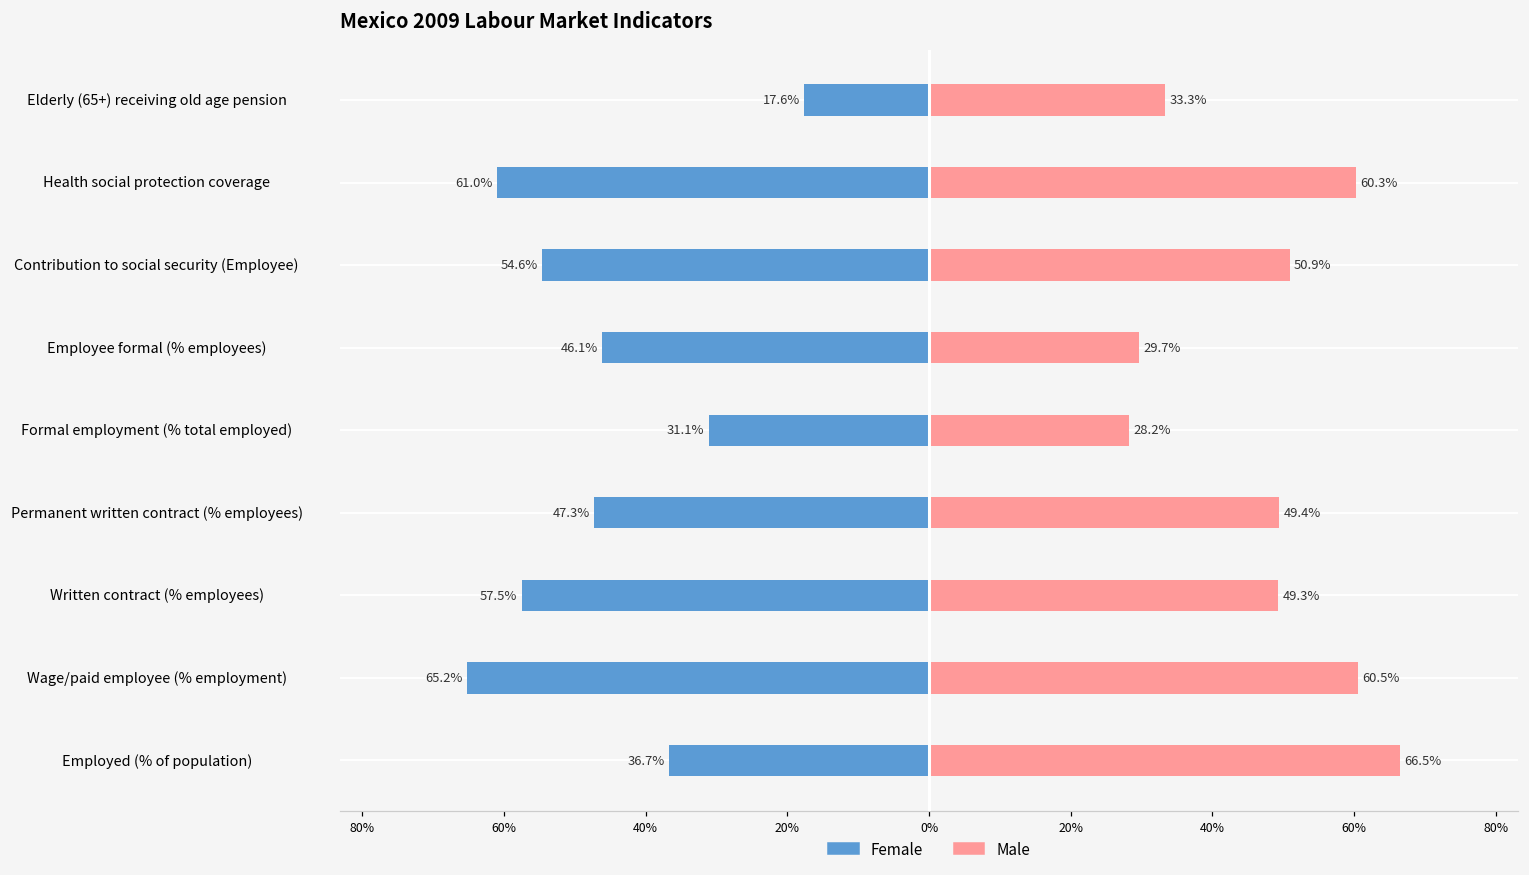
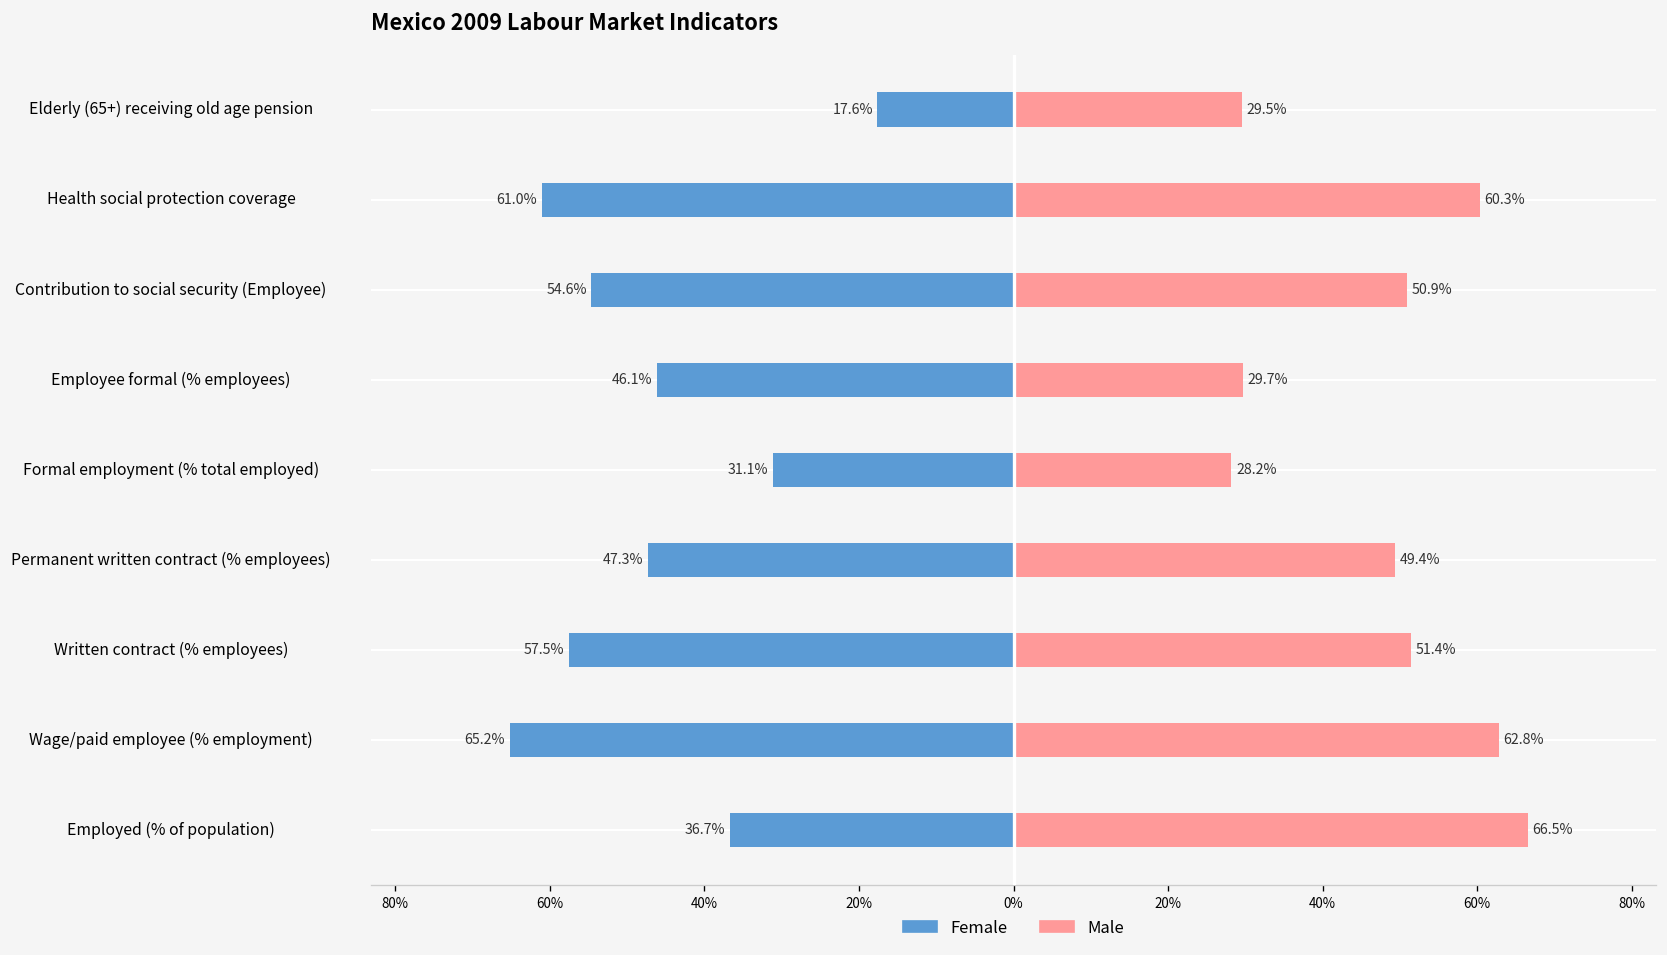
  {
    "Male": {
-     "Elderly (65+) receiving old age pension": "33.3%",
+     "Elderly (65+) receiving old age pension": "29.5%",
      "Health social protection coverage": "60.3%",
      "Contribution to social security (Employee)": "50.9%",
      "Employee formal (% employees)": "29.7%",
      "Formal employment (% total employed)": "28.2%",
      "Permanent written contract (% employees)": "49.4%",
-     "Written contract (% employees)": "49.3%",
-     "Wage/paid employee (% employment)": "60.5%",
+     "Written contract (% employees)": "51.4%",
+     "Wage/paid employee (% employment)": "62.8%",
      "Employed (% of population)": "66.5%"
    }
  }
